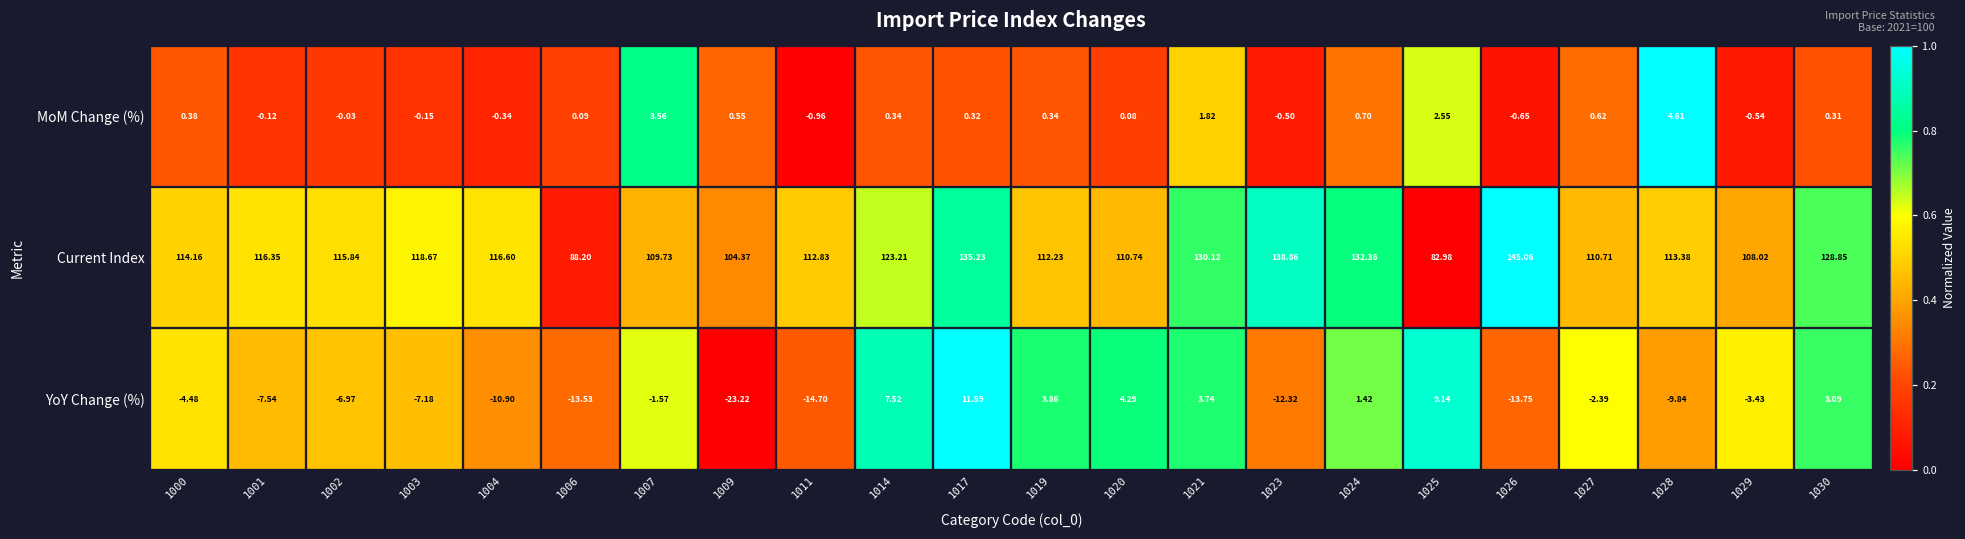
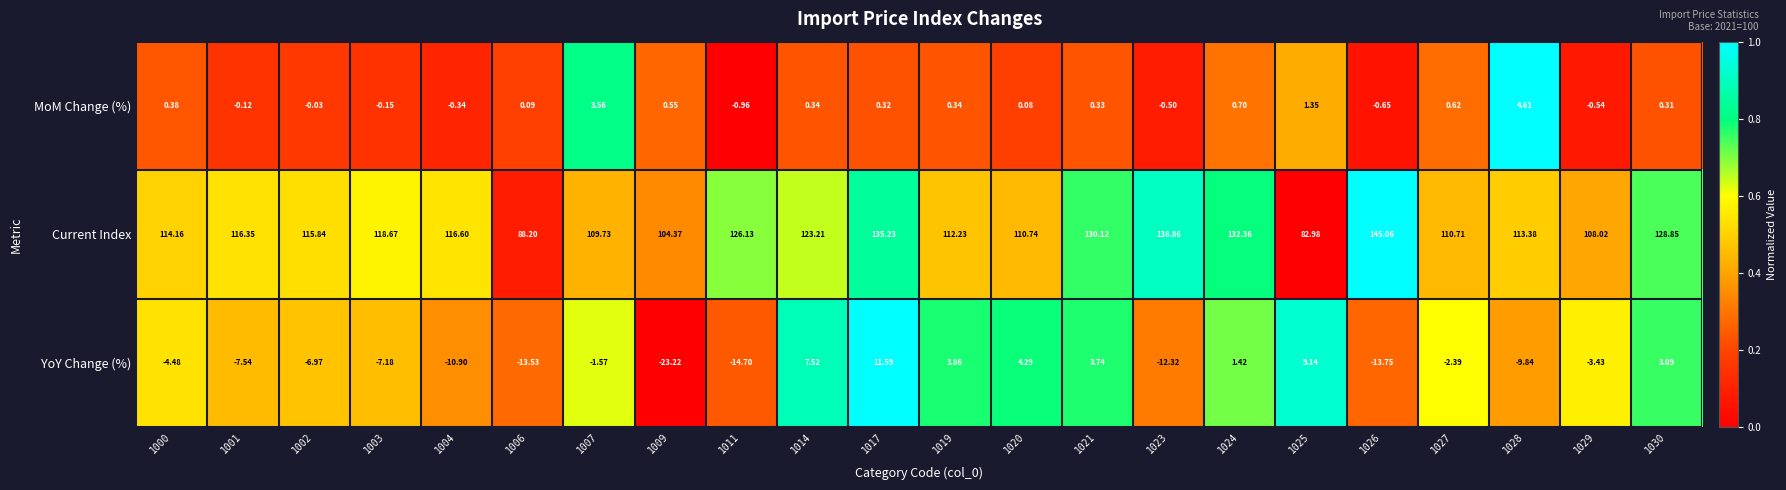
  {
    "MoM Change (%)": {
      "1000": 0.38,
      "1001": -0.12,
      "1002": -0.03,
      "1003": -0.15,
      "1004": -0.34,
      "1006": 0.09,
      "1007": 3.56,
      "1009": 0.55,
      "1011": -0.96,
      "1014": 0.34,
      "1017": 0.32,
      "1019": 0.34,
      "1020": 0.08,
-     "1021": 1.82,
+     "1021": 0.33,
      "1023": -0.50,
      "1024": 0.70,
-     "1025": 2.55,
+     "1025": 1.35,
      "1026": -0.65,
      "1027": 0.62,
      "1028": 4.61,
      "1029": -0.54,
      "1030": 0.31
    },
    "Current Index": {
      "1000": 114.16,
      "1001": 116.35,
      "1002": 115.84,
      "1003": 118.67,
      "1004": 116.60,
      "1006": 88.20,
      "1007": 109.73,
      "1009": 104.37,
-     "1011": 112.83,
+     "1011": 126.13,
      "1014": 123.21,
      "1017": 135.23,
      "1019": 112.23,
      "1020": 110.74,
      "1021": 130.12,
      "1023": 138.86,
      "1024": 132.36,
      "1025": 82.98,
      "1026": 145.06,
      "1027": 110.71,
      "1028": 113.38,
      "1029": 108.02,
      "1030": 128.85
    },
    "YoY Change (%)": {
      "1000": -4.48,
      "1001": -7.54,
      "1002": -6.97,
      "1003": -7.18,
      "1004": -10.90,
      "1006": -13.53,
      "1007": -1.57,
      "1009": -23.22,
      "1011": -14.70,
      "1014": 7.52,
      "1017": 11.59,
      "1019": 3.86,
      "1020": 4.29,
      "1021": 3.74,
      "1023": -12.32,
      "1024": 1.42,
      "1025": 9.14,
      "1026": -13.75,
      "1027": -2.39,
      "1028": -9.84,
      "1029": -3.43,
      "1030": 3.09
    }
  }
